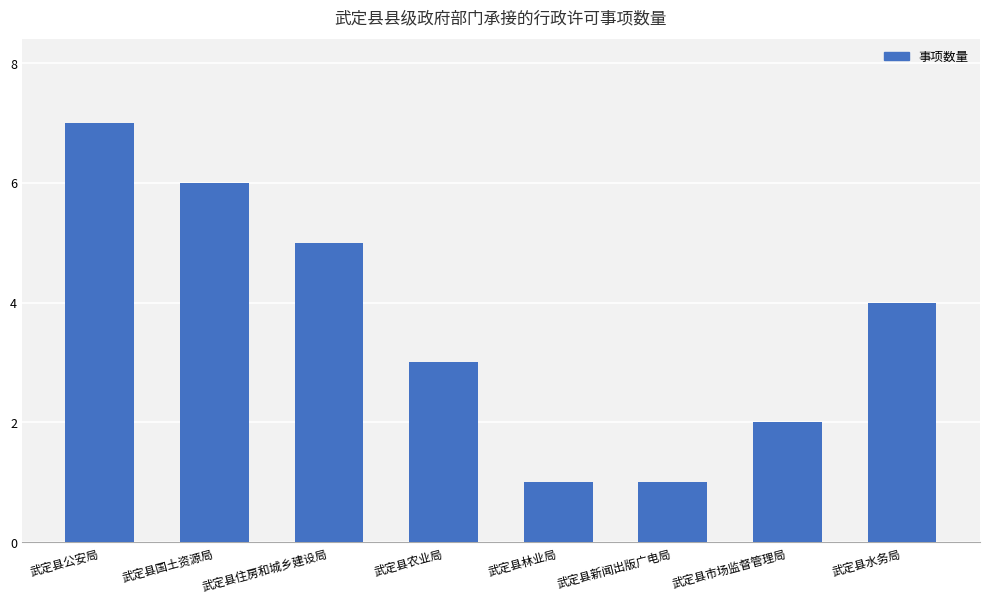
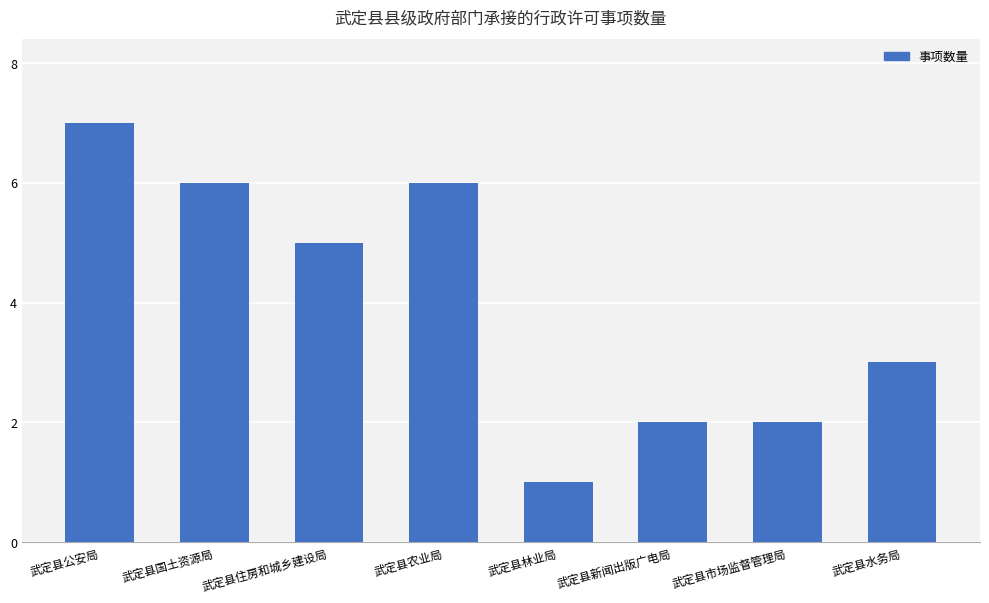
  {
    "武定县公安局": 7,
    "武定县国土资源局": 6,
    "武定县住房和城乡建设局": 5,
-   "武定县农业局": 3,
+   "武定县农业局": 6,
    "武定县林业局": 1,
-   "武定县新闻出版广电局": 1,
+   "武定县新闻出版广电局": 2,
    "武定县市场监督管理局": 2,
-   "武定县水务局": 4
+   "武定县水务局": 3
  }
